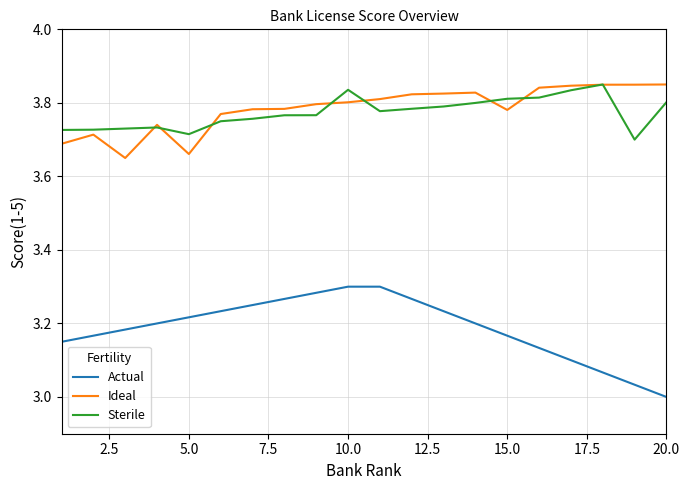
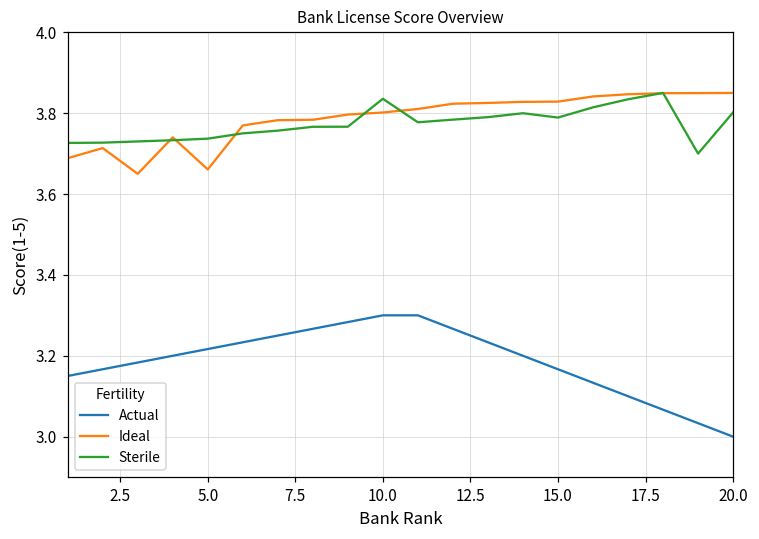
  {
    "Actual": {
      "5.0": 3.22,
      "10.0": 3.30,
      "15.0": 3.17,
      "20.0": 3.00
    },
    "Ideal": {
      "5.0": 3.66,
      "10.0": 3.80,
-     "15.0": 3.78,
+     "15.0": 3.83,
      "20.0": 3.85
    },
    "Sterile": {
-     "5.0": 3.71,
+     "5.0": 3.74,
      "10.0": 3.84,
-     "15.0": 3.81,
+     "15.0": 3.79,
      "20.0": 3.80
    }
  }
